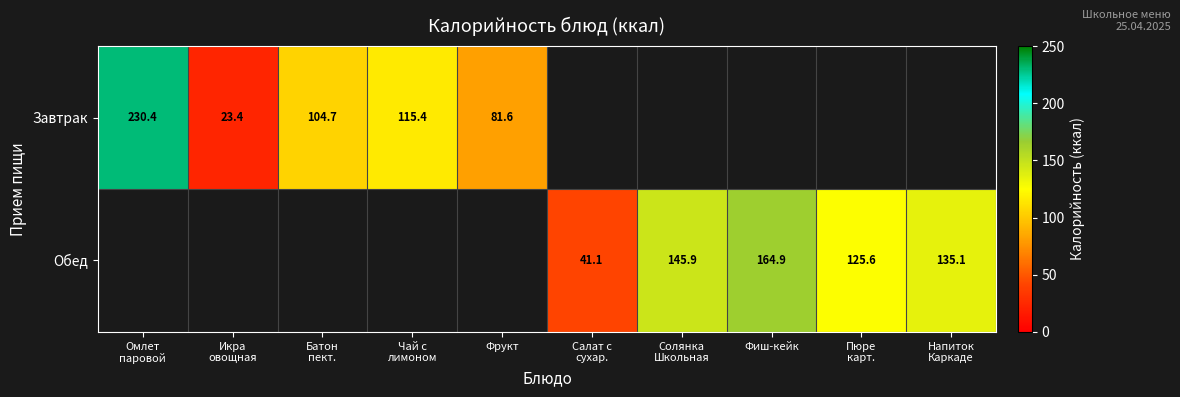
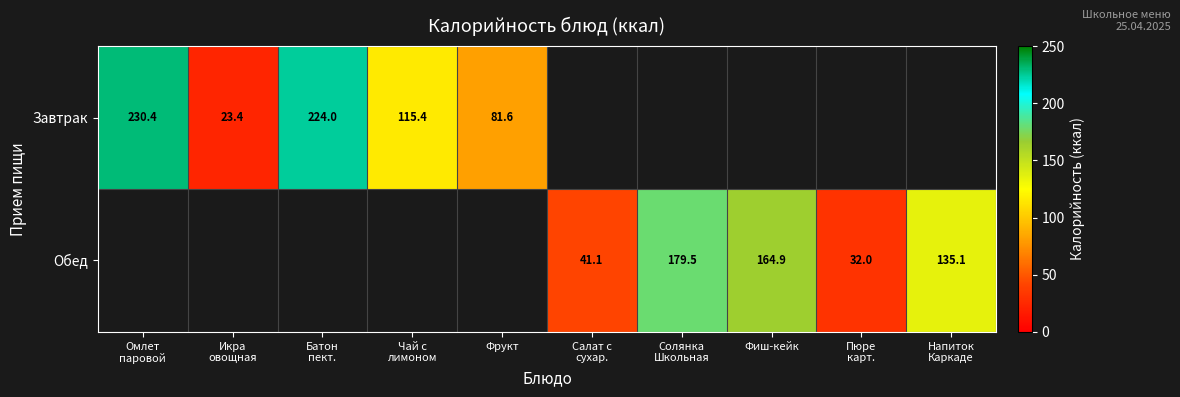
  {
    "Завтрак": {
      "Омлет паровой": 230.4,
      "Икра овощная": 23.4,
-     "Батон пект.": 104.7,
+     "Батон пект.": 224.0,
      "Чай с лимоном": 115.4,
      "Фрукт": 81.6
    },
    "Обед": {
      "Салат с сухар.": 41.1,
-     "Солянка Школьная": 145.9,
+     "Солянка Школьная": 179.5,
      "Фиш-кейк": 164.9,
-     "Пюре карт.": 125.6,
+     "Пюре карт.": 32.0,
      "Напиток Каркаде": 135.1
    }
  }
